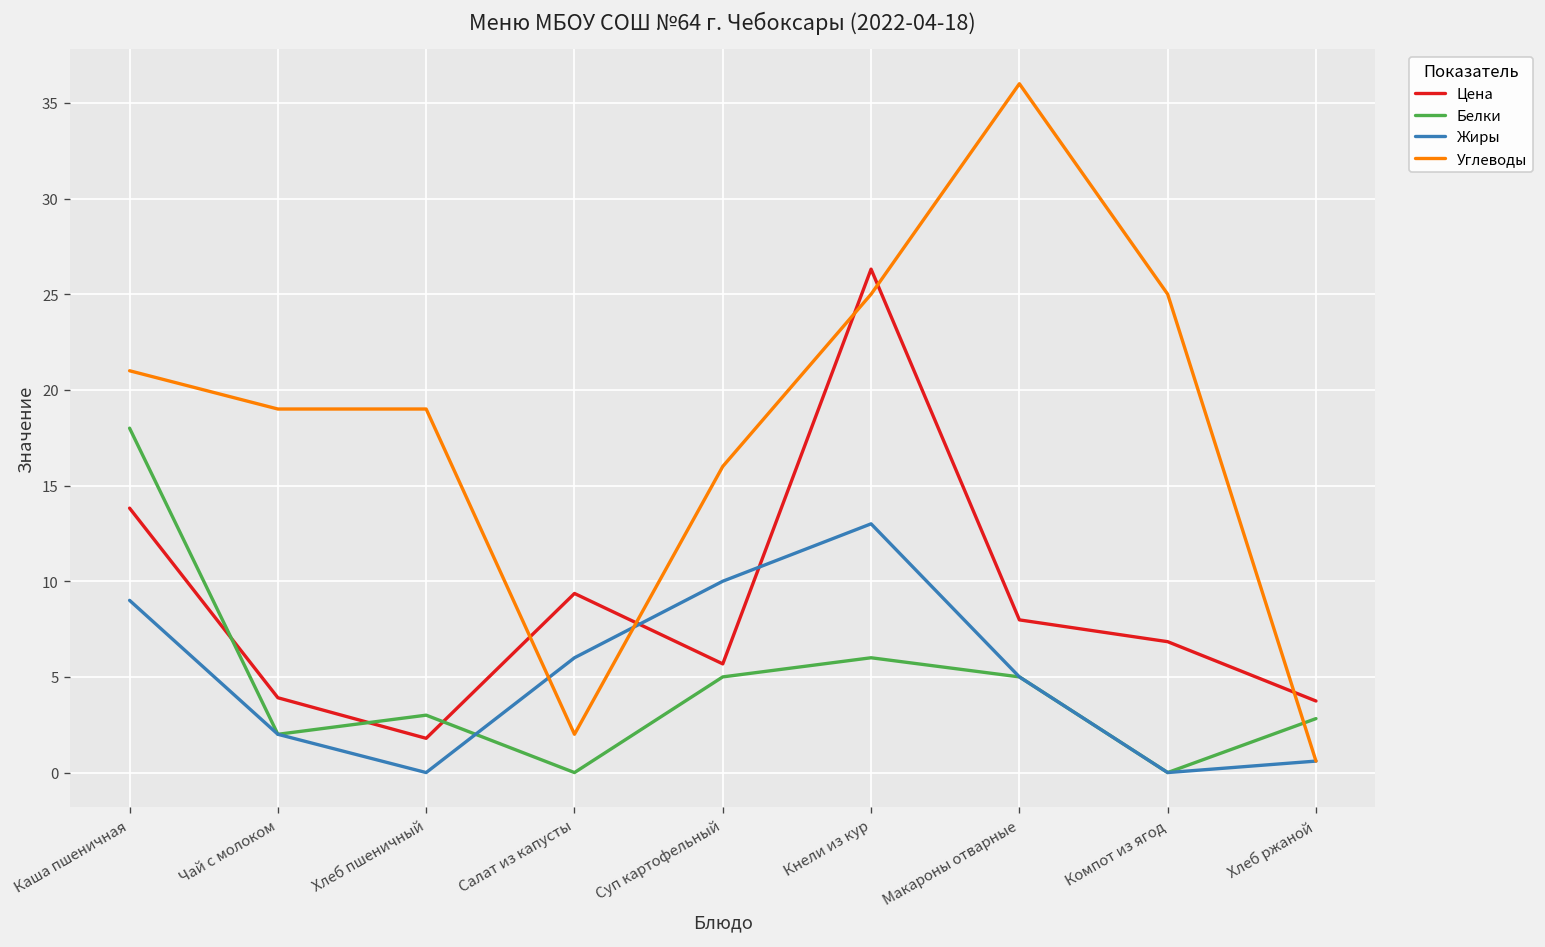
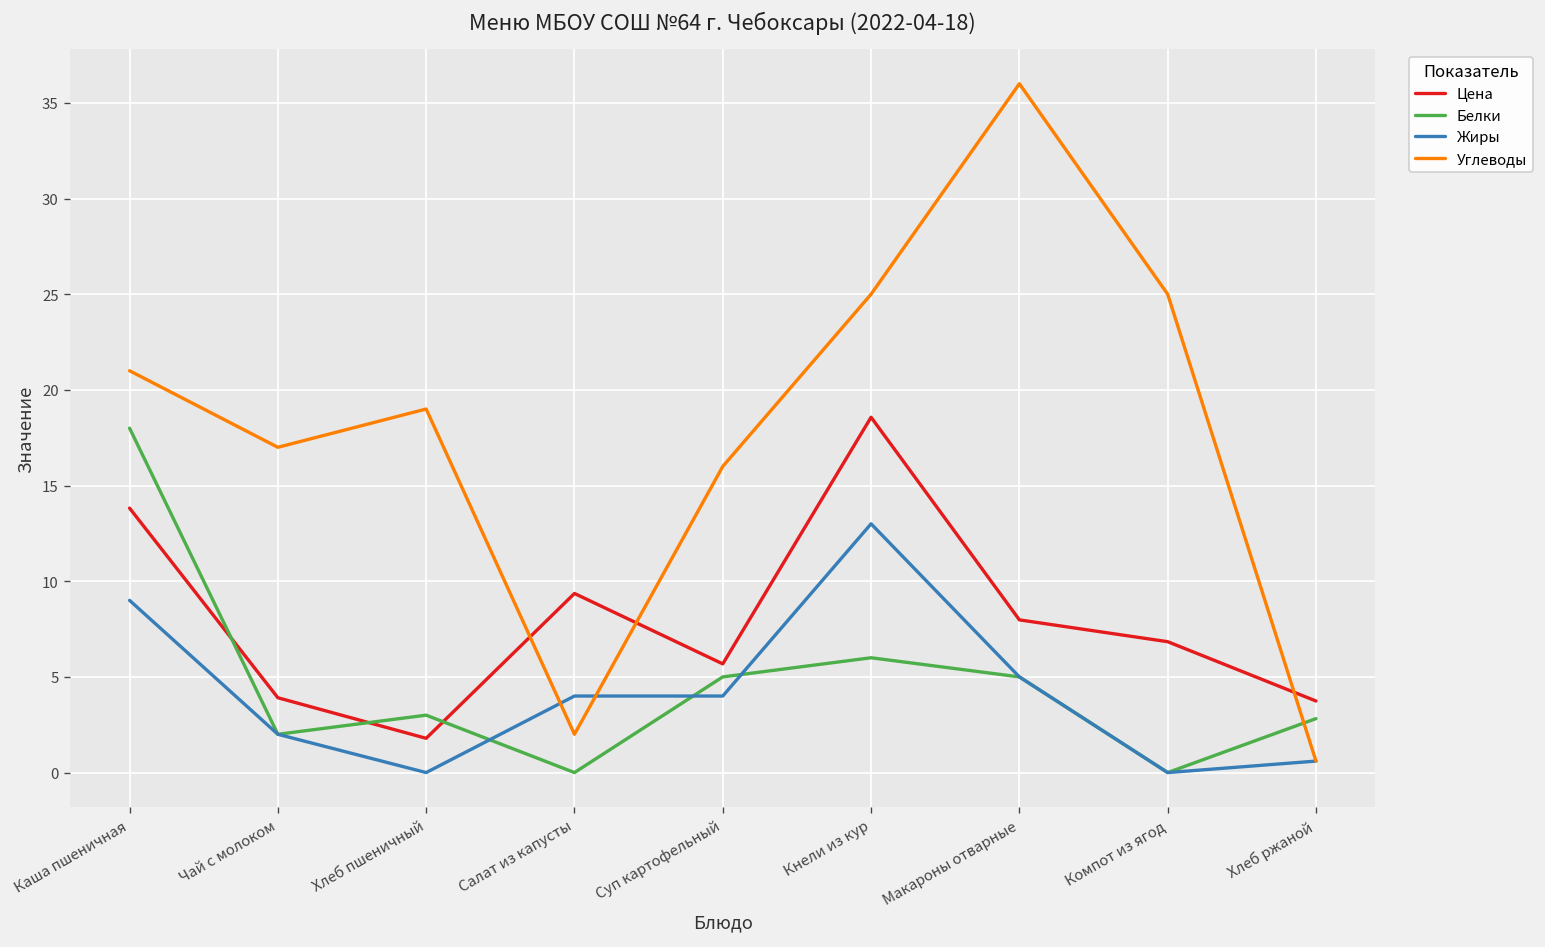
  {
    "Цена": {
      "Каша пшеничная": 13.8,
      "Чай с молоком": 3.9,
      "Хлеб пшеничный": 1.8,
      "Салат из капусты": 9.4,
      "Суп картофельный": 5.7,
-     "Кнели из кур": 26.3,
+     "Кнели из кур": 18.6,
      "Макароны отварные": 8.0,
      "Компот из ягод": 6.8,
      "Хлеб ржаной": 3.7
    },
    "Белки": {
      "Каша пшеничная": 18.0,
      "Хлеб пшеничный": 3.0,
      "Салат из капусты": 0.0,
      "Суп картофельный": 5.0,
      "Кнели из кур": 6.0,
      "Хлеб ржаной": 2.8
    },
    "Жиры": {
      "Каша пшеничная": 9,
      "Хлеб пшеничный": 0,
-     "Салат из капусты": 6,
-     "Суп картофельный": 10,
+     "Салат из капусты": 4,
+     "Суп картофельный": 4,
      "Кнели из кур": 13
    },
    "Углеводы": {
      "Каша пшеничная": 21,
-     "Чай с молоком": 19,
+     "Чай с молоком": 17,
      "Хлеб пшеничный": 19,
      "Салат из капусты": 2,
      "Суп картофельный": 16,
      "Кнели из кур": 25,
      "Макароны отварные": 36,
      "Компот из ягод": 25
    }
  }
